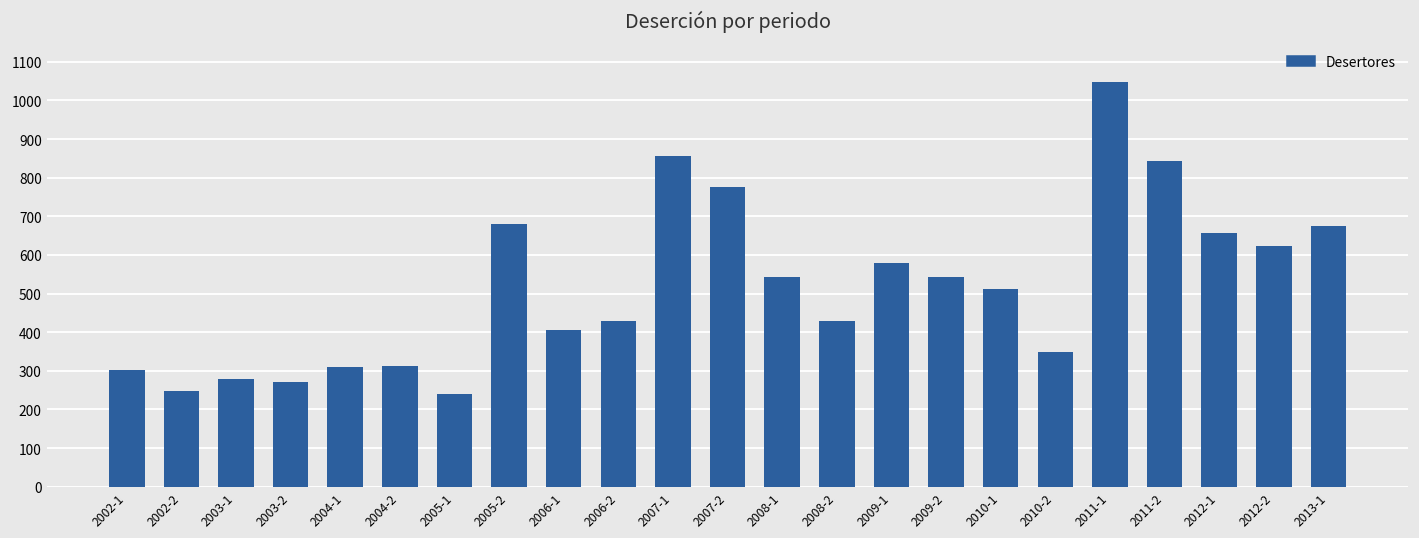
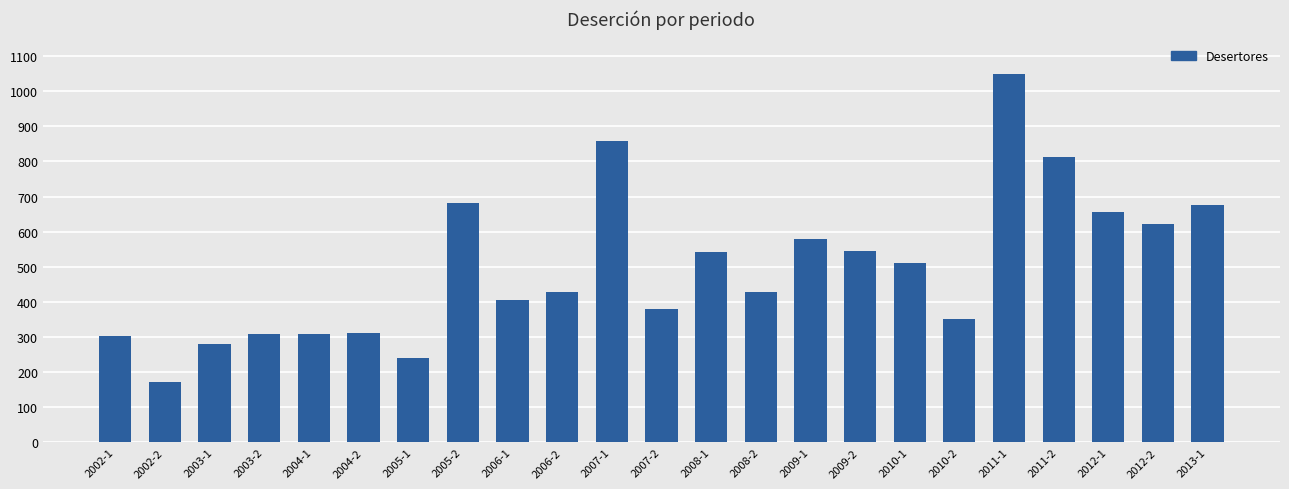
  {
    "2002-1": 300,
-   "2002-2": 250,
+   "2002-2": 170,
    "2003-1": 280,
-   "2003-2": 270,
+   "2003-2": 310,
    "2004-1": 310,
    "2004-2": 310,
    "2005-1": 240,
    "2005-2": 680,
    "2006-1": 410,
    "2006-2": 430,
    "2007-1": 860,
-   "2007-2": 780,
+   "2007-2": 380,
    "2008-1": 540,
    "2008-2": 430,
    "2009-1": 580,
    "2009-2": 540,
    "2010-1": 510,
    "2010-2": 350,
    "2011-1": 1050,
-   "2011-2": 840,
+   "2011-2": 810,
    "2012-1": 660,
    "2012-2": 620,
    "2013-1": 680
  }
